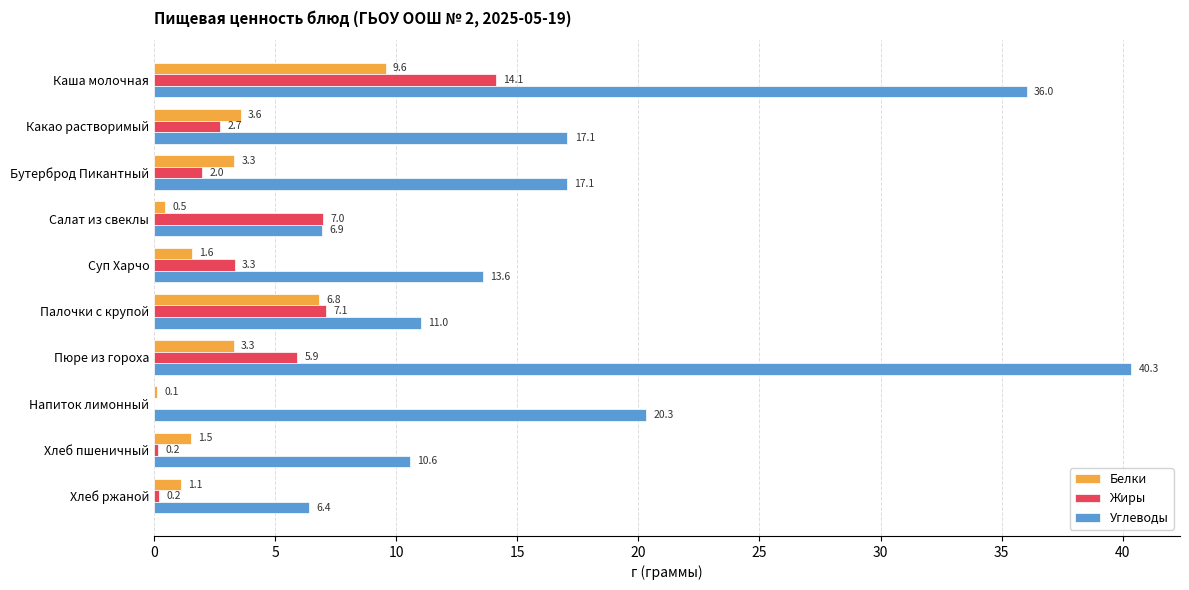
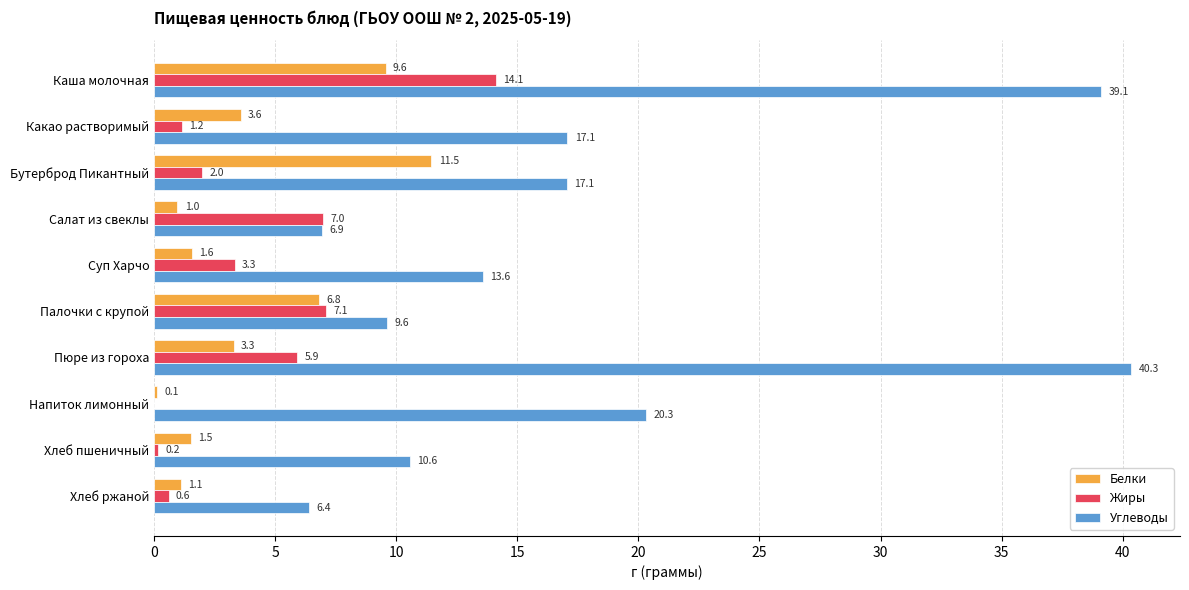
  {
    "Белки": {
      "Каша молочная": 9.6,
      "Какао растворимый": 3.6,
-     "Бутерброд Пикантный": 3.3,
-     "Салат из свеклы": 0.5,
+     "Бутерброд Пикантный": 11.5,
+     "Салат из свеклы": 1.0,
      "Суп Харчо": 1.6,
      "Палочки с крупой": 6.8,
      "Пюре из гороха": 3.3,
      "Напиток лимонный": 0.1,
      "Хлеб пшеничный": 1.5,
      "Хлеб ржаной": 1.1
    },
    "Жиры": {
      "Каша молочная": 14.1,
-     "Какао растворимый": 2.7,
+     "Какао растворимый": 1.2,
      "Бутерброд Пикантный": 2.0,
      "Салат из свеклы": 7.0,
      "Суп Харчо": 3.3,
      "Палочки с крупой": 7.1,
      "Пюре из гороха": 5.9,
      "Хлеб пшеничный": 0.2,
-     "Хлеб ржаной": 0.2
+     "Хлеб ржаной": 0.6
    },
    "Углеводы": {
-     "Каша молочная": 36.0,
+     "Каша молочная": 39.1,
      "Какао растворимый": 17.1,
      "Бутерброд Пикантный": 17.1,
      "Салат из свеклы": 6.9,
      "Суп Харчо": 13.6,
-     "Палочки с крупой": 11.0,
+     "Палочки с крупой": 9.6,
      "Пюре из гороха": 40.3,
      "Напиток лимонный": 20.3,
      "Хлеб пшеничный": 10.6,
      "Хлеб ржаной": 6.4
    }
  }
